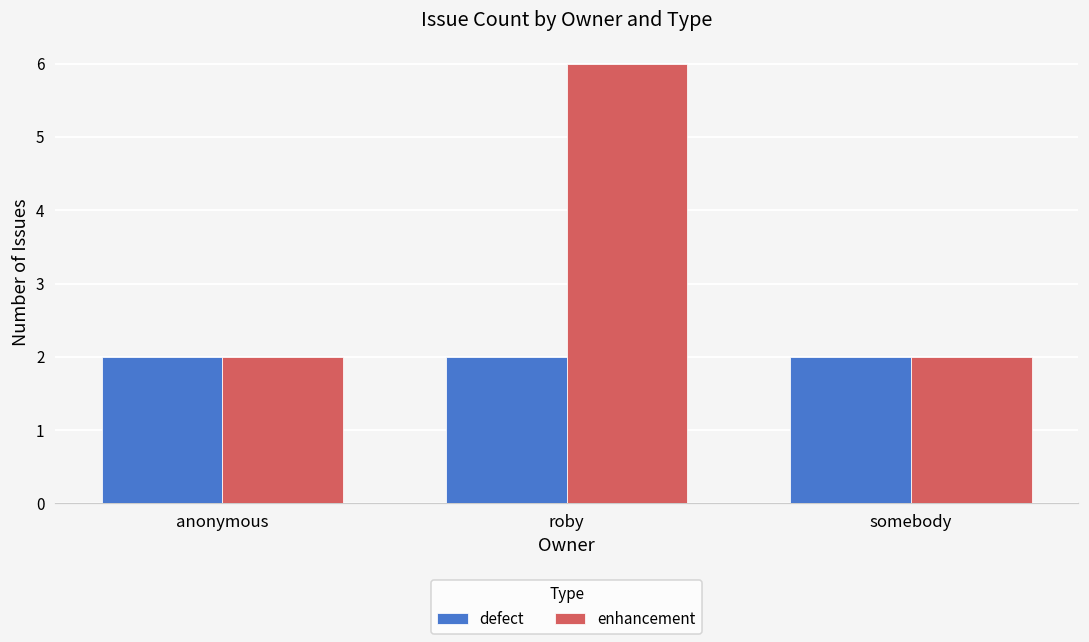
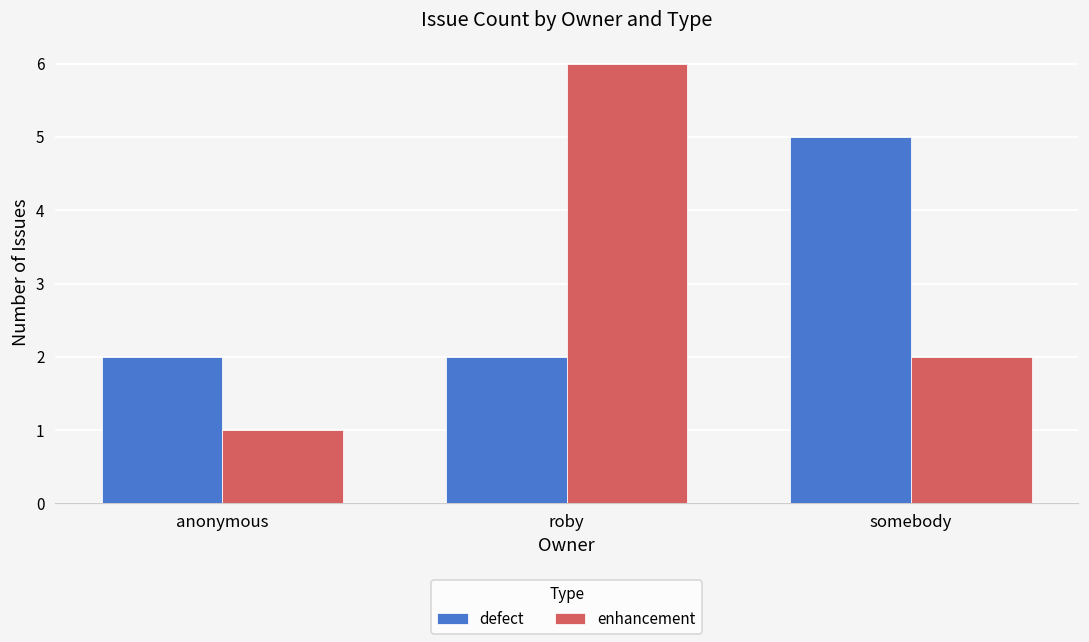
  {
    "defect": {
      "anonymous": 2,
      "roby": 2,
-     "somebody": 2
+     "somebody": 5
    },
    "enhancement": {
-     "anonymous": 2,
+     "anonymous": 1,
      "roby": 6,
      "somebody": 2
    }
  }
